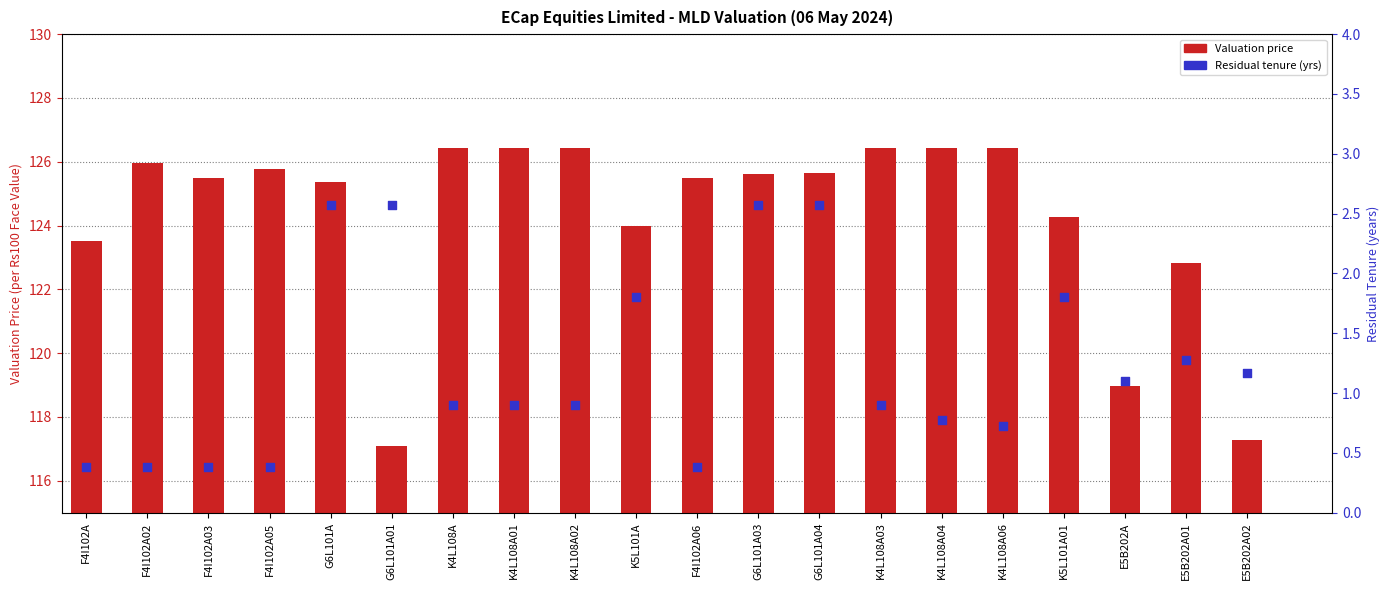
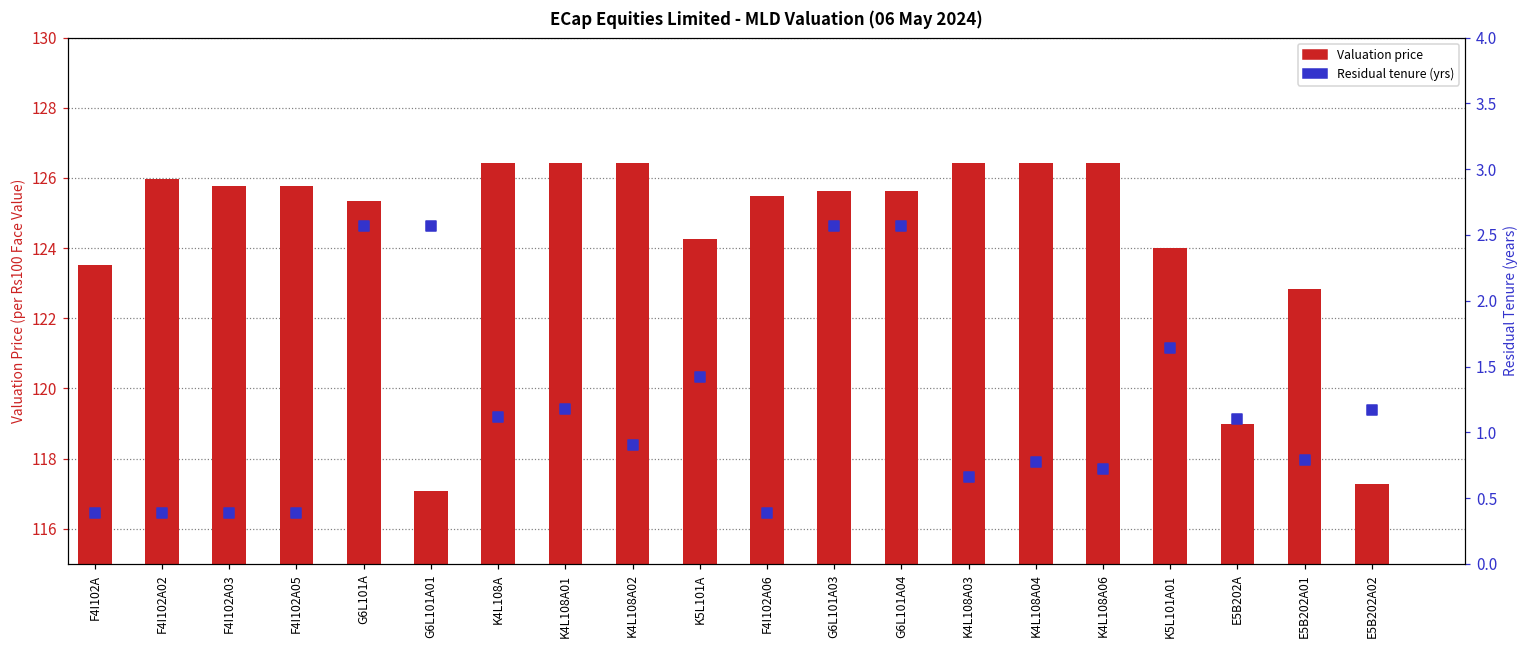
  {
    "Valuation price": {
      "F4I102A": 123.5,
      "F4I102A02": 126.0,
-     "F4I102A03": 125.5,
+     "F4I102A03": 125.8,
      "F4I102A05": 125.8,
      "G6L101A": 125.4,
      "G6L101A01": 117.1,
      "K4L108A": 126.4,
      "K4L108A01": 126.4,
      "K4L108A02": 126.4,
-     "K5L101A": 124.0,
+     "K5L101A": 124.3,
      "F4I102A06": 125.5,
      "G6L101A03": 125.6,
      "G6L101A04": 125.6,
      "K4L108A03": 126.4,
      "K4L108A04": 126.4,
      "K4L108A06": 126.4,
-     "K5L101A01": 124.3,
+     "K5L101A01": 124.0,
      "E5B202A": 119.0,
      "E5B202A01": 122.8,
      "E5B202A02": 117.3
    },
    "Residual tenure (yrs)": {
-     "K4L108A": 0.90,
-     "K4L108A01": 0.90,
-     "K5L101A": 1.80,
-     "K4L108A03": 0.90,
-     "K5L101A01": 1.80,
-     "E5B202A01": 1.27
+     "K4L108A": 1.12,
+     "K4L108A01": 1.18,
+     "K5L101A": 1.42,
+     "K4L108A03": 0.66,
+     "K5L101A01": 1.64,
+     "E5B202A01": 0.79
    }
  }
